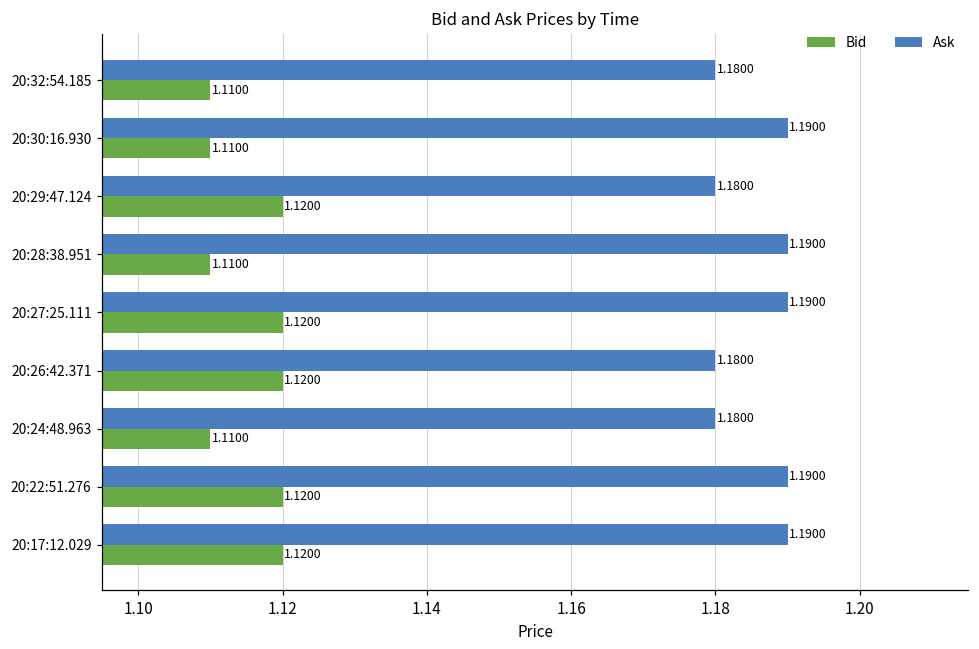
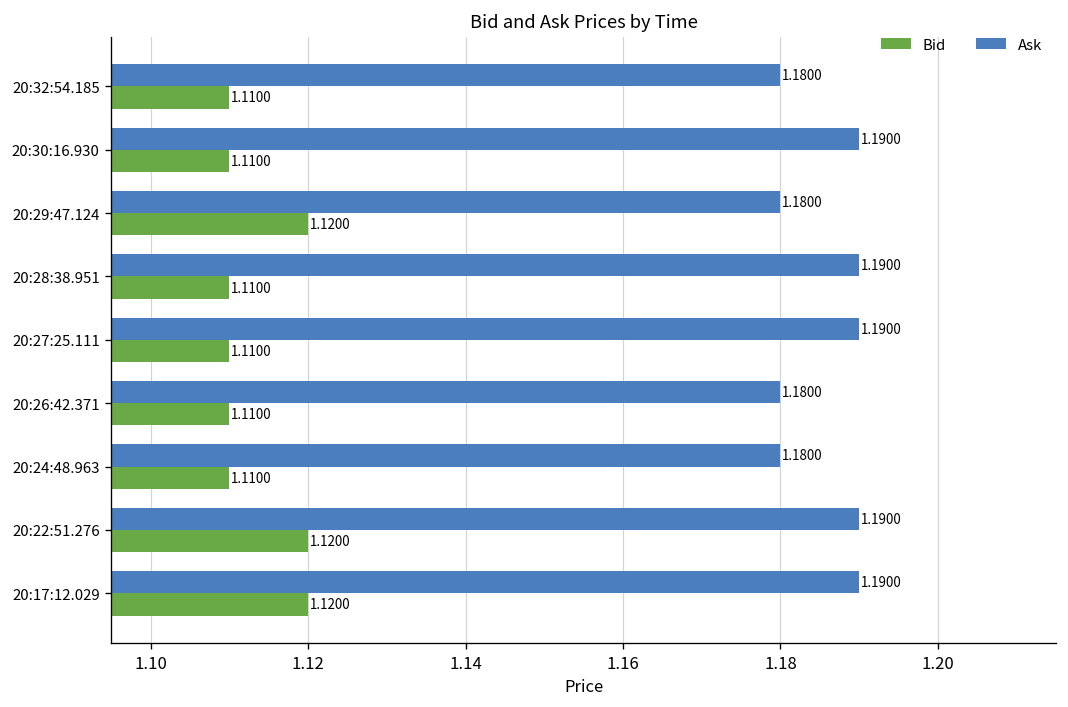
  {
    "Bid": {
      "20:32:54.185": 1.1100,
      "20:30:16.930": 1.1100,
      "20:29:47.124": 1.1200,
      "20:28:38.951": 1.1100,
-     "20:27:25.111": 1.1200,
-     "20:26:42.371": 1.1200,
+     "20:27:25.111": 1.1100,
+     "20:26:42.371": 1.1100,
      "20:24:48.963": 1.1100,
      "20:22:51.276": 1.1200,
      "20:17:12.029": 1.1200
    },
    "Ask": {
      "20:32:54.185": 1.1800,
      "20:30:16.930": 1.1900,
      "20:29:47.124": 1.1800,
      "20:28:38.951": 1.1900,
      "20:27:25.111": 1.1900,
      "20:26:42.371": 1.1800,
      "20:24:48.963": 1.1800,
      "20:22:51.276": 1.1900,
      "20:17:12.029": 1.1900
    }
  }
